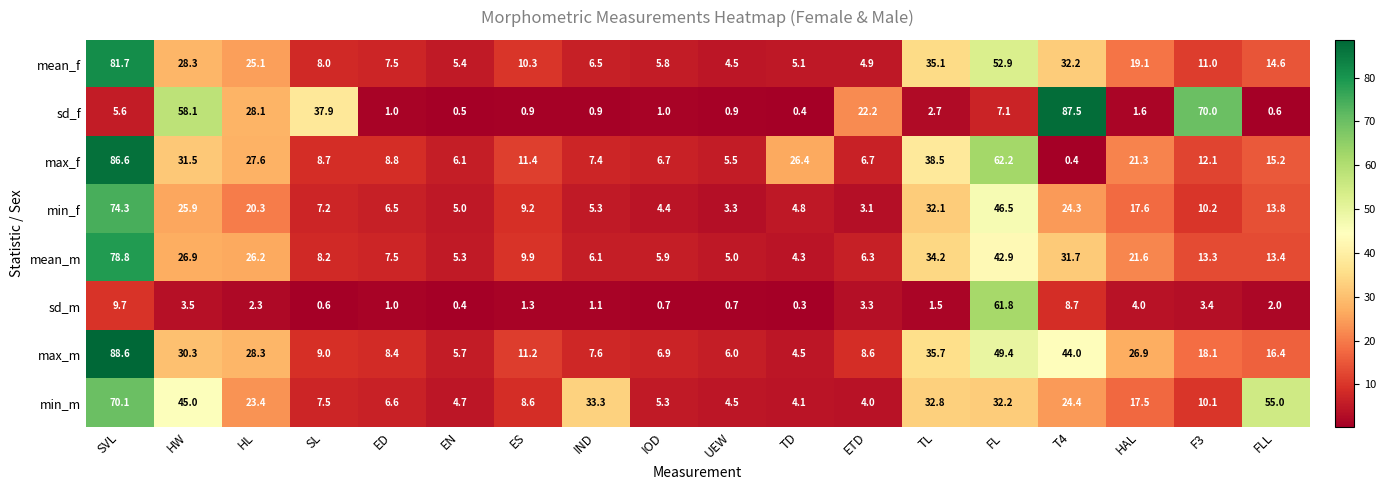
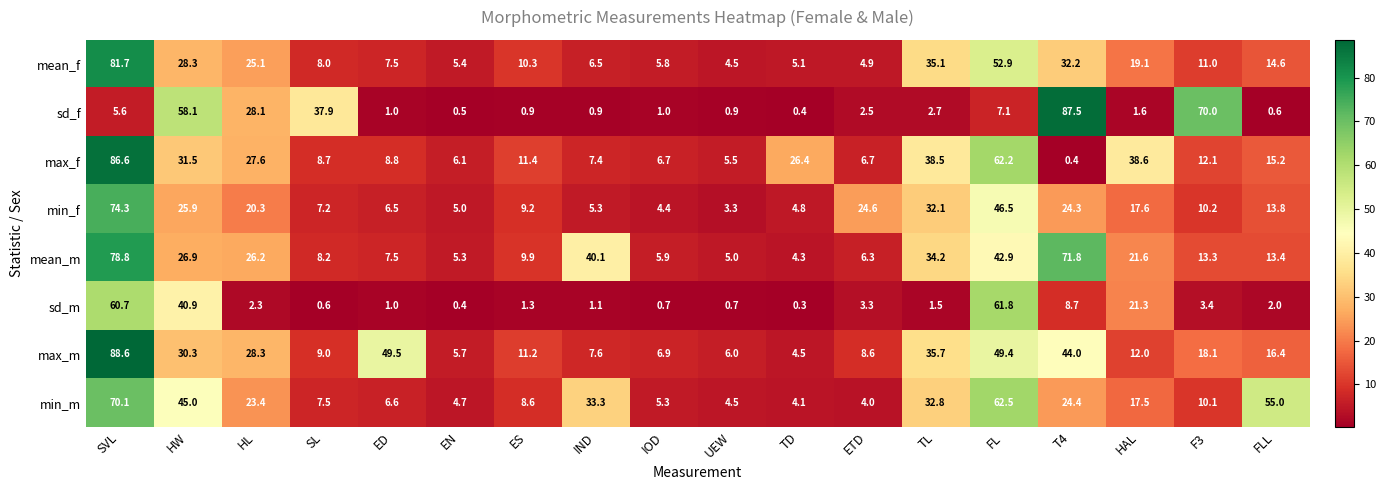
  {
    "mean_f": {
      "SVL": 81.7,
      "HW": 28.3,
      "HL": 25.1,
      "SL": 8.0,
      "ED": 7.5,
      "EN": 5.4,
      "ES": 10.3,
      "IND": 6.5,
      "IOD": 5.8,
      "UEW": 4.5,
      "TD": 5.1,
      "ETD": 4.9,
      "TL": 35.1,
      "FL": 52.9,
      "T4": 32.2,
      "HAL": 19.1,
      "F3": 11.0,
      "FLL": 14.6
    },
    "sd_f": {
      "SVL": 5.6,
      "HW": 58.1,
      "HL": 28.1,
      "SL": 37.9,
      "ED": 1.0,
      "EN": 0.5,
      "ES": 0.9,
      "IND": 0.9,
      "IOD": 1.0,
      "UEW": 0.9,
      "TD": 0.4,
-     "ETD": 22.2,
+     "ETD": 2.5,
      "TL": 2.7,
      "FL": 7.1,
      "T4": 87.5,
      "HAL": 1.6,
      "F3": 70.0,
      "FLL": 0.6
    },
    "max_f": {
      "SVL": 86.6,
      "HW": 31.5,
      "HL": 27.6,
      "SL": 8.7,
      "ED": 8.8,
      "EN": 6.1,
      "ES": 11.4,
      "IND": 7.4,
      "IOD": 6.7,
      "UEW": 5.5,
      "TD": 26.4,
      "ETD": 6.7,
      "TL": 38.5,
      "FL": 62.2,
      "T4": 0.4,
-     "HAL": 21.3,
+     "HAL": 38.6,
      "F3": 12.1,
      "FLL": 15.2
    },
    "min_f": {
      "SVL": 74.3,
      "HW": 25.9,
      "HL": 20.3,
      "SL": 7.2,
      "ED": 6.5,
      "EN": 5.0,
      "ES": 9.2,
      "IND": 5.3,
      "IOD": 4.4,
      "UEW": 3.3,
      "TD": 4.8,
-     "ETD": 3.1,
+     "ETD": 24.6,
      "TL": 32.1,
      "FL": 46.5,
      "T4": 24.3,
      "HAL": 17.6,
      "F3": 10.2,
      "FLL": 13.8
    },
    "mean_m": {
      "SVL": 78.8,
      "HW": 26.9,
      "HL": 26.2,
      "SL": 8.2,
      "ED": 7.5,
      "EN": 5.3,
      "ES": 9.9,
-     "IND": 6.1,
+     "IND": 40.1,
      "IOD": 5.9,
      "UEW": 5.0,
      "TD": 4.3,
      "ETD": 6.3,
      "TL": 34.2,
      "FL": 42.9,
-     "T4": 31.7,
+     "T4": 71.8,
      "HAL": 21.6,
      "F3": 13.3,
      "FLL": 13.4
    },
    "sd_m": {
-     "SVL": 9.7,
-     "HW": 3.5,
+     "SVL": 60.7,
+     "HW": 40.9,
      "HL": 2.3,
      "SL": 0.6,
      "ED": 1.0,
      "EN": 0.4,
      "ES": 1.3,
      "IND": 1.1,
      "IOD": 0.7,
      "UEW": 0.7,
      "TD": 0.3,
      "ETD": 3.3,
      "TL": 1.5,
      "FL": 61.8,
      "T4": 8.7,
-     "HAL": 4.0,
+     "HAL": 21.3,
      "F3": 3.4,
      "FLL": 2.0
    },
    "max_m": {
      "SVL": 88.6,
      "HW": 30.3,
      "HL": 28.3,
      "SL": 9.0,
-     "ED": 8.4,
+     "ED": 49.5,
      "EN": 5.7,
      "ES": 11.2,
      "IND": 7.6,
      "IOD": 6.9,
      "UEW": 6.0,
      "TD": 4.5,
      "ETD": 8.6,
      "TL": 35.7,
      "FL": 49.4,
      "T4": 44.0,
-     "HAL": 26.9,
+     "HAL": 12.0,
      "F3": 18.1,
      "FLL": 16.4
    },
    "min_m": {
      "SVL": 70.1,
      "HW": 45.0,
      "HL": 23.4,
      "SL": 7.5,
      "ED": 6.6,
      "EN": 4.7,
      "ES": 8.6,
      "IND": 33.3,
      "IOD": 5.3,
      "UEW": 4.5,
      "TD": 4.1,
      "ETD": 4.0,
      "TL": 32.8,
-     "FL": 32.2,
+     "FL": 62.5,
      "T4": 24.4,
      "HAL": 17.5,
      "F3": 10.1,
      "FLL": 55.0
    }
  }
